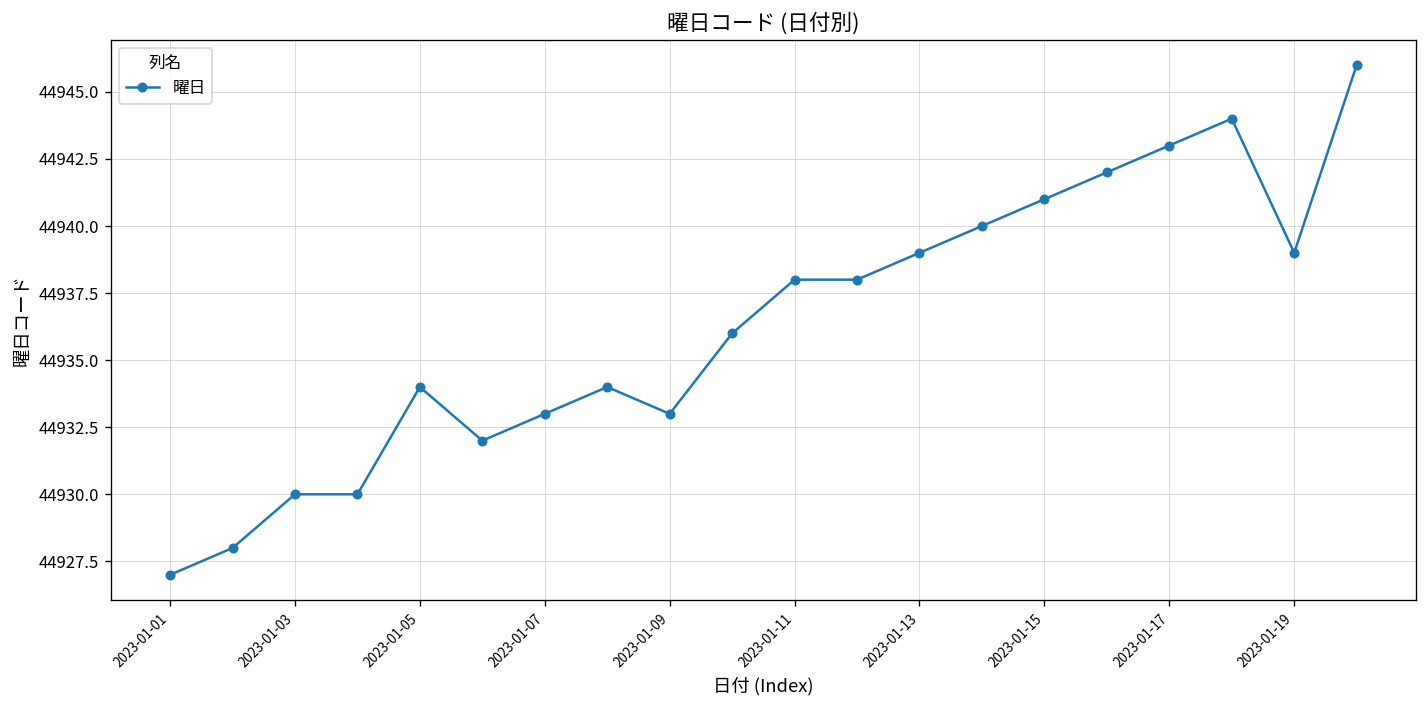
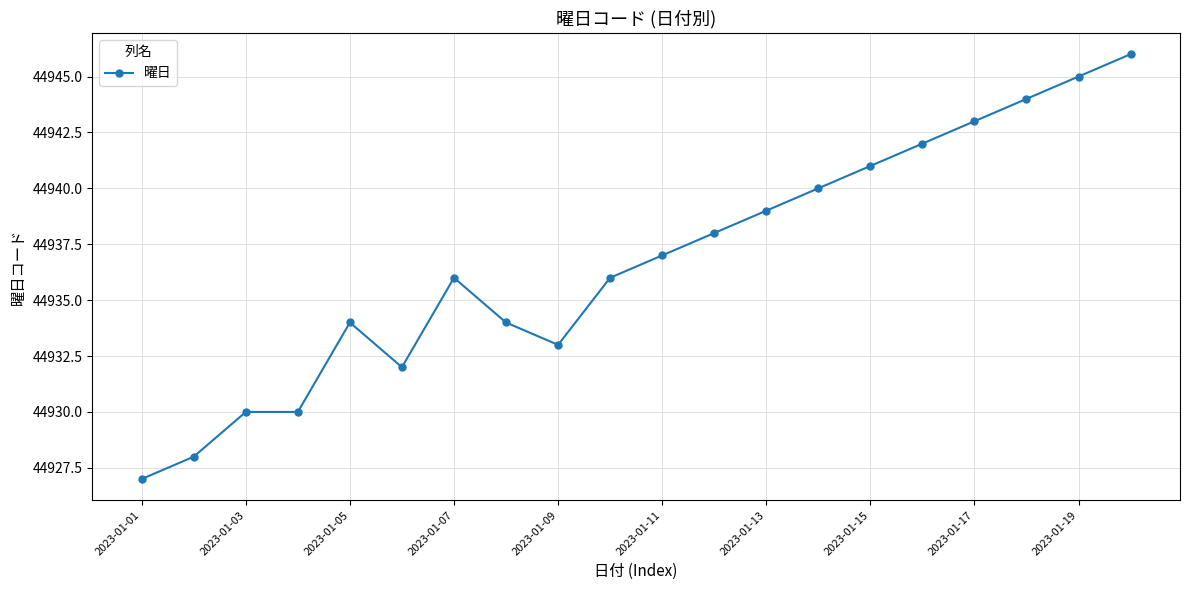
  {
    "2023-01-01": 44927,
    "2023-01-03": 44930,
    "2023-01-05": 44934,
-   "2023-01-07": 44933,
+   "2023-01-07": 44936,
    "2023-01-09": 44933,
-   "2023-01-11": 44938,
+   "2023-01-11": 44937,
    "2023-01-13": 44939,
    "2023-01-15": 44941,
    "2023-01-17": 44943,
-   "2023-01-19": 44939
+   "2023-01-19": 44945
  }
